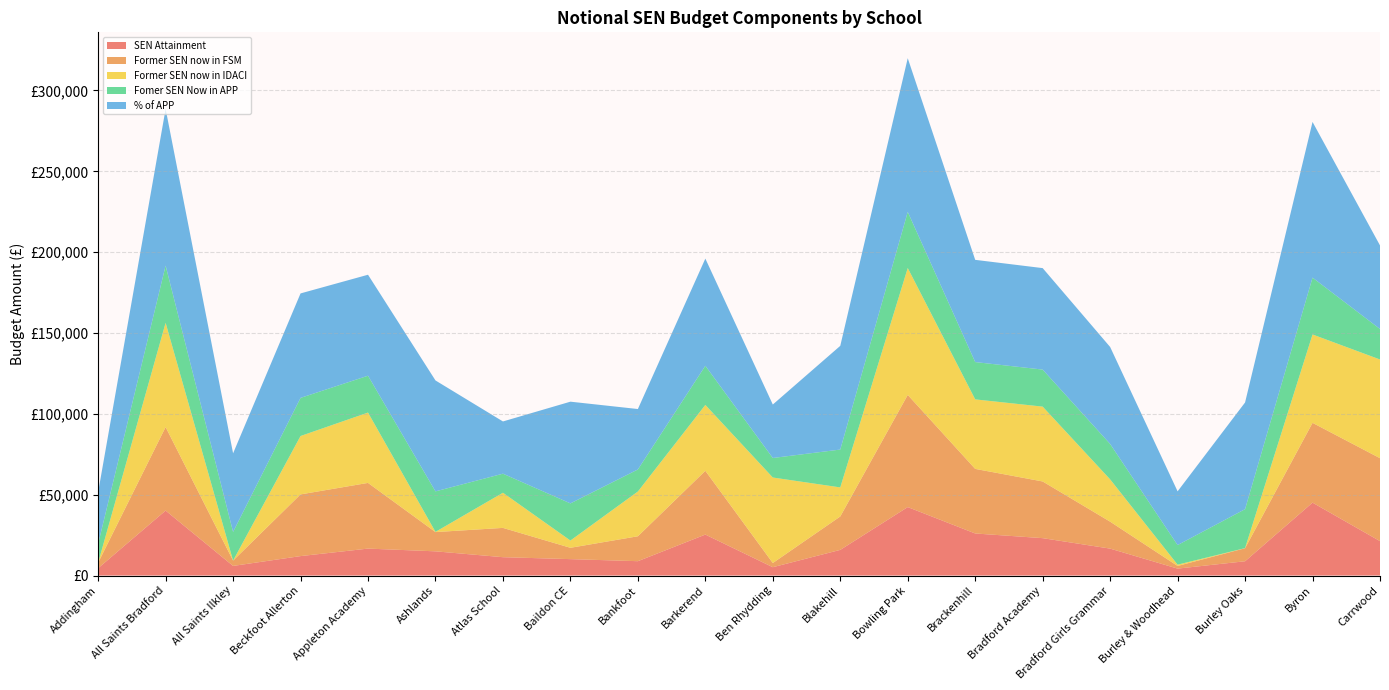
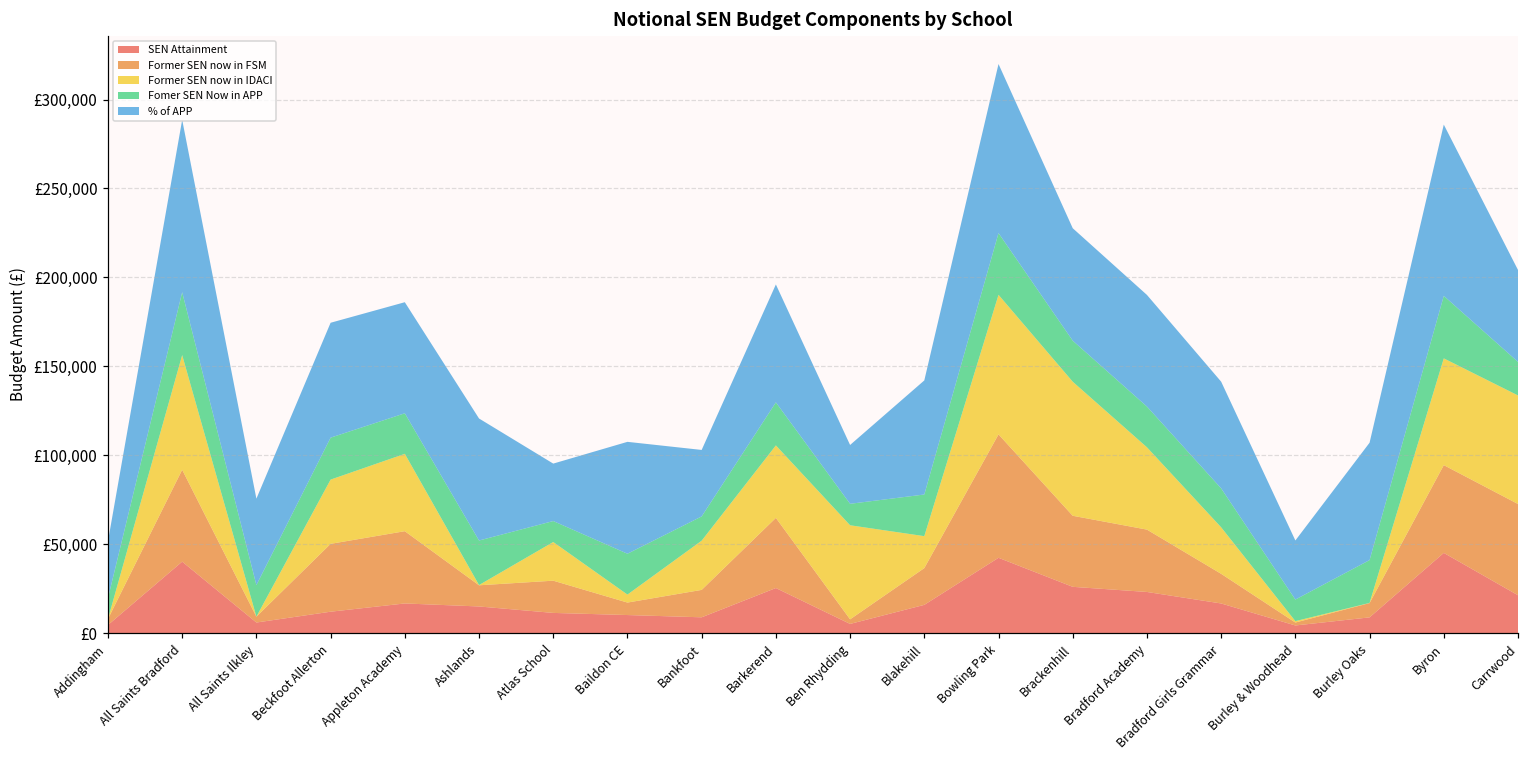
  {
    "Former SEN now in IDACI": {
      "All Saints Bradford": "£64,000",
      "Beckfoot Allerton": "£36,000",
      "Appleton Academy": "£43,000",
      "Atlas School": "£22,000",
      "Baildon CE": "£4,000",
      "Bankfoot": "£28,000",
      "Barkerend": "£41,000",
      "Ben Rhydding": "£53,000",
      "Blakehill": "£18,000",
      "Bowling Park": "£78,000",
-     "Brackenhill": "£43,000",
+     "Brackenhill": "£75,000",
      "Bradford Academy": "£46,000",
      "Bradford Girls Grammar": "£26,000",
-     "Byron": "£55,000",
+     "Byron": "£60,000",
      "Carrwood": "£61,000"
    },
    "Fomer SEN Now in APP": {
      "Addingham": "£12,000",
      "All Saints Bradford": "£35,000",
      "All Saints Ilkley": "£18,000",
      "Beckfoot Allerton": "£24,000",
      "Appleton Academy": "£23,000",
      "Ashlands": "£25,000",
      "Atlas School": "£12,000",
      "Baildon CE": "£23,000",
      "Bankfoot": "£14,000",
      "Barkerend": "£24,000",
      "Ben Rhydding": "£12,000",
      "Blakehill": "£23,000",
      "Bowling Park": "£35,000",
      "Brackenhill": "£23,000",
      "Bradford Academy": "£23,000",
      "Bradford Girls Grammar": "£22,000",
      "Burley & Woodhead": "£12,000",
      "Burley Oaks": "£24,000",
      "Byron": "£35,000",
      "Carrwood": "£19,000"
    },
    "% of APP": {
      "Addingham": "£32,000",
      "All Saints Ilkley": "£49,000",
      "Beckfoot Allerton": "£65,000",
      "Appleton Academy": "£62,000",
      "Ashlands": "£69,000",
      "Atlas School": "£32,000",
      "Baildon CE": "£63,000",
      "Bankfoot": "£37,000",
      "Barkerend": "£66,000",
      "Ben Rhydding": "£33,000",
      "Blakehill": "£64,000",
      "Bowling Park": "£95,000",
      "Brackenhill": "£63,000",
      "Bradford Academy": "£63,000",
      "Bradford Girls Grammar": "£60,000",
      "Burley & Woodhead": "£33,000",
      "Burley Oaks": "£66,000",
      "Byron": "£96,000",
      "Carrwood": "£52,000"
    }
  }
